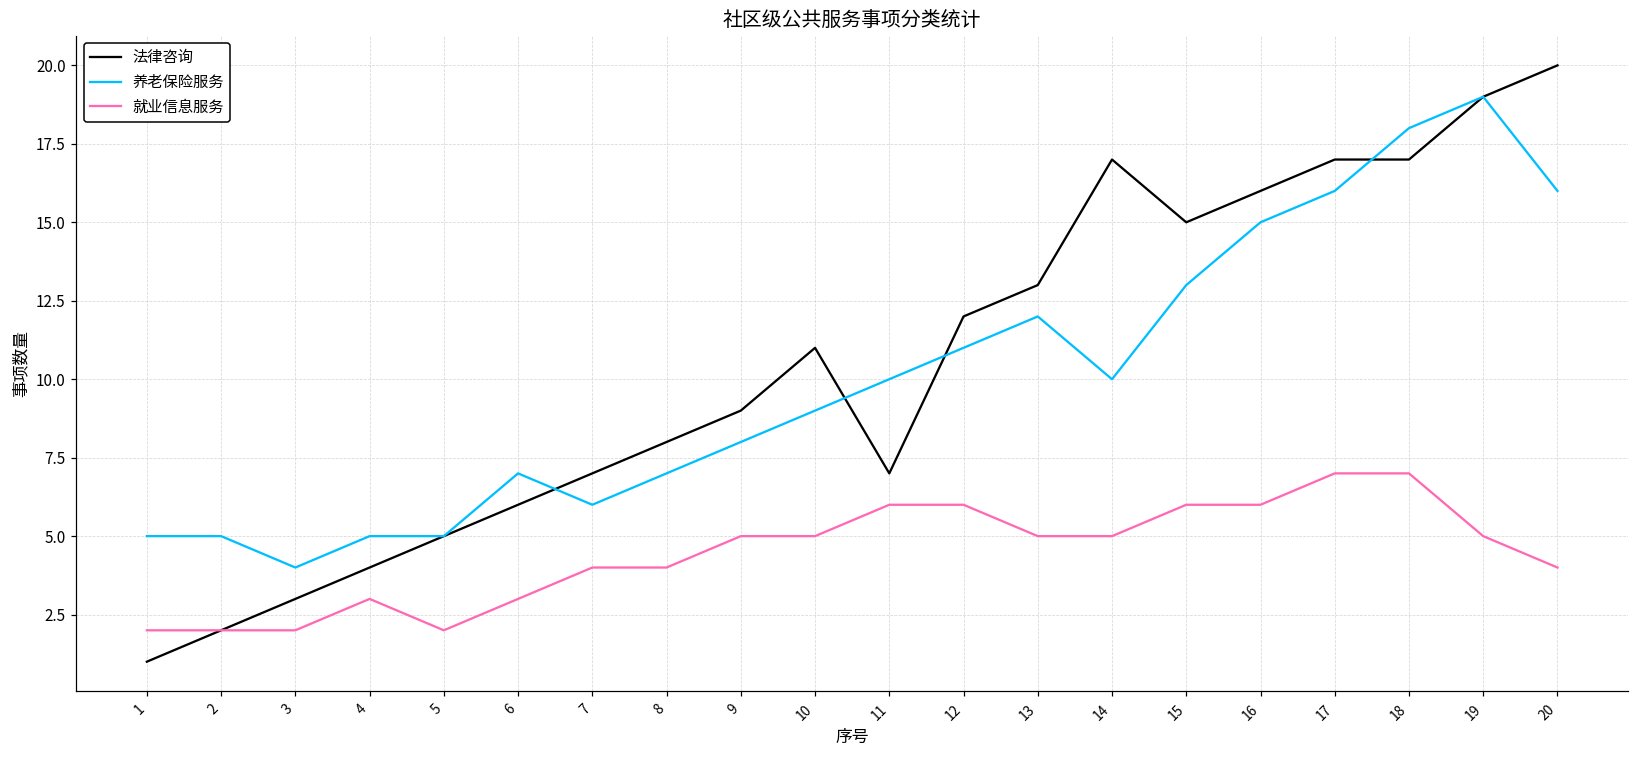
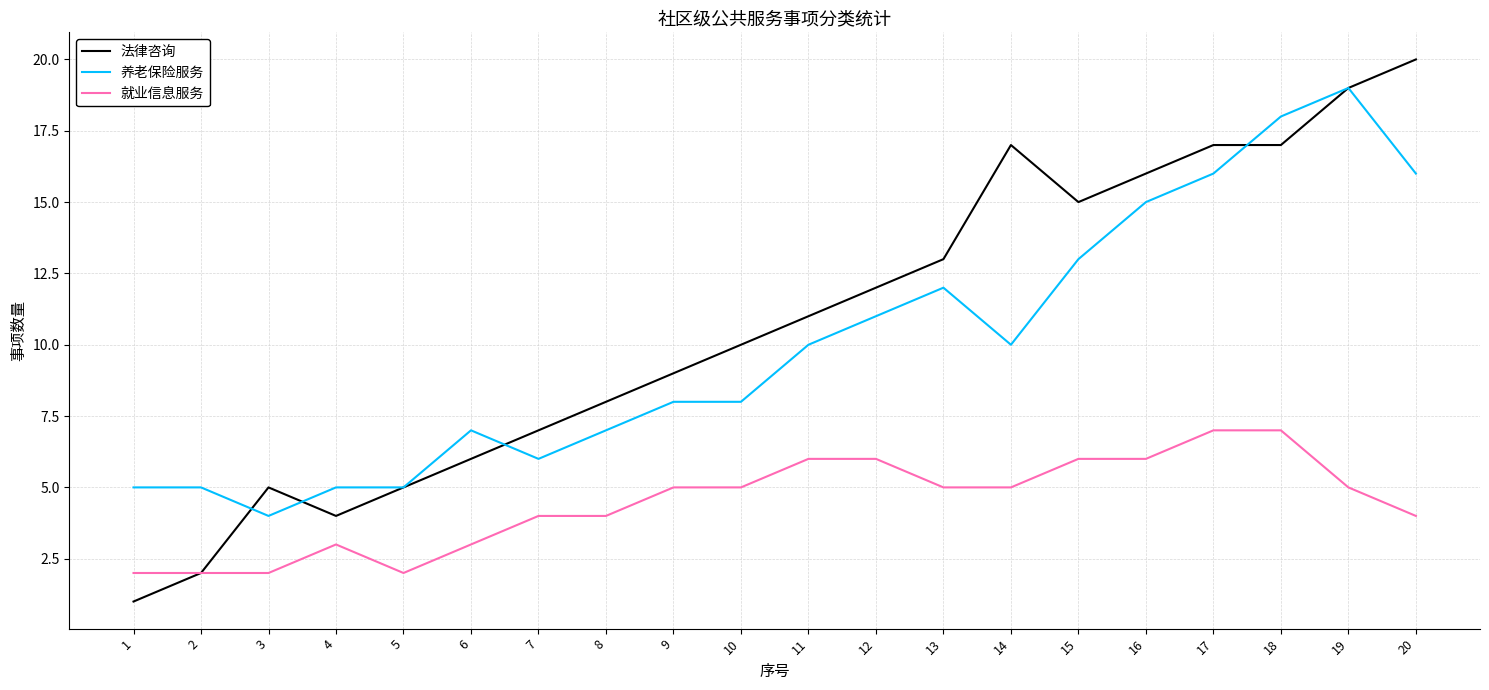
  {
    "法律咨询": {
      "1": 1,
-     "3": 3,
+     "3": 5,
      "4": 4,
      "6": 6,
      "7": 7,
      "8": 8,
      "9": 9,
-     "10": 11,
-     "11": 7,
+     "10": 10,
+     "11": 11,
      "12": 12,
      "13": 13,
      "14": 17,
      "15": 15,
      "16": 16,
      "17": 17,
      "18": 17,
      "20": 20
    },
    "养老保险服务": {
      "1": 5,
      "2": 5,
      "3": 4,
      "4": 5,
      "6": 7,
      "7": 6,
      "8": 7,
      "9": 8,
-     "10": 9,
+     "10": 8,
      "11": 10,
      "12": 11,
      "13": 12,
      "14": 10,
      "15": 13,
      "16": 15,
      "17": 16,
      "18": 18,
      "20": 16
    },
    "就业信息服务": {
      "1": 2,
      "3": 2,
      "4": 3,
      "5": 2,
      "6": 3,
      "7": 4,
      "8": 4,
      "9": 5,
      "10": 5,
      "11": 6,
      "12": 6,
      "13": 5,
      "14": 5,
      "15": 6,
      "16": 6,
      "17": 7,
      "18": 7,
      "19": 5,
      "20": 4
    }
  }
